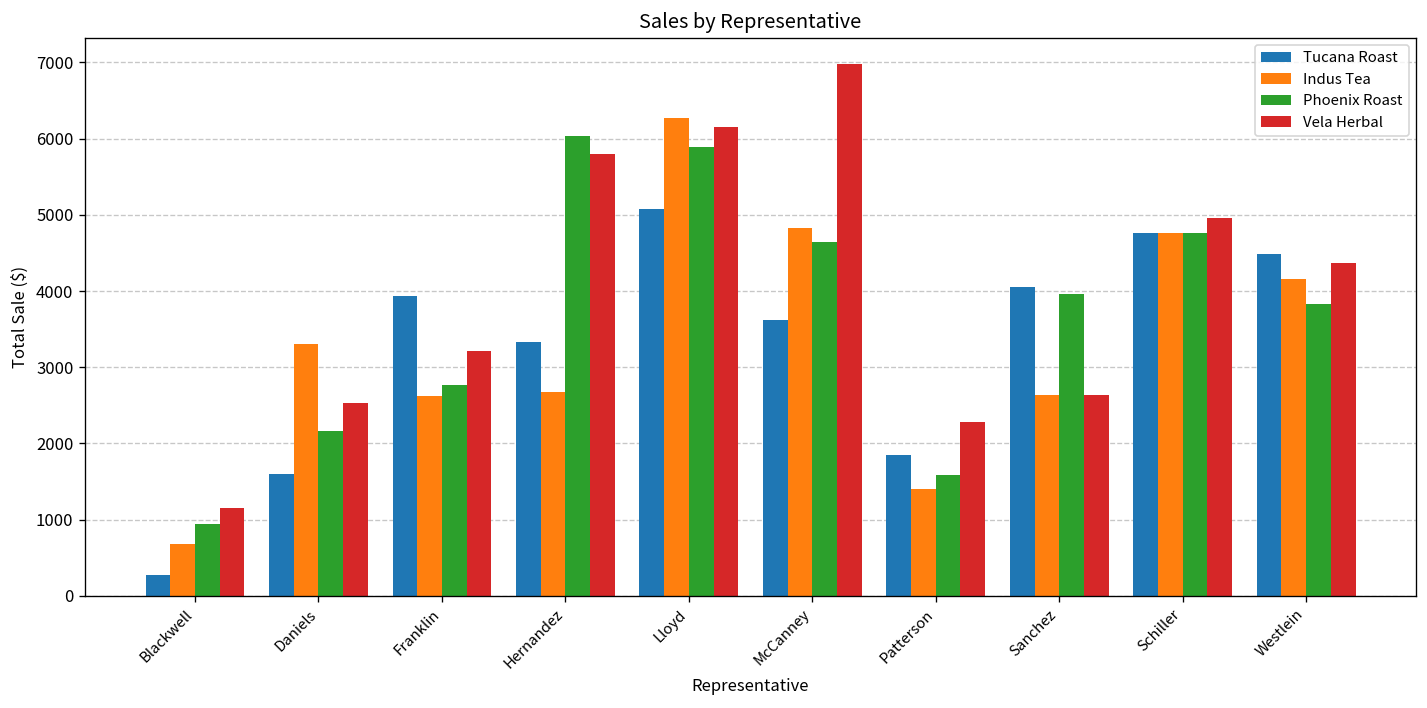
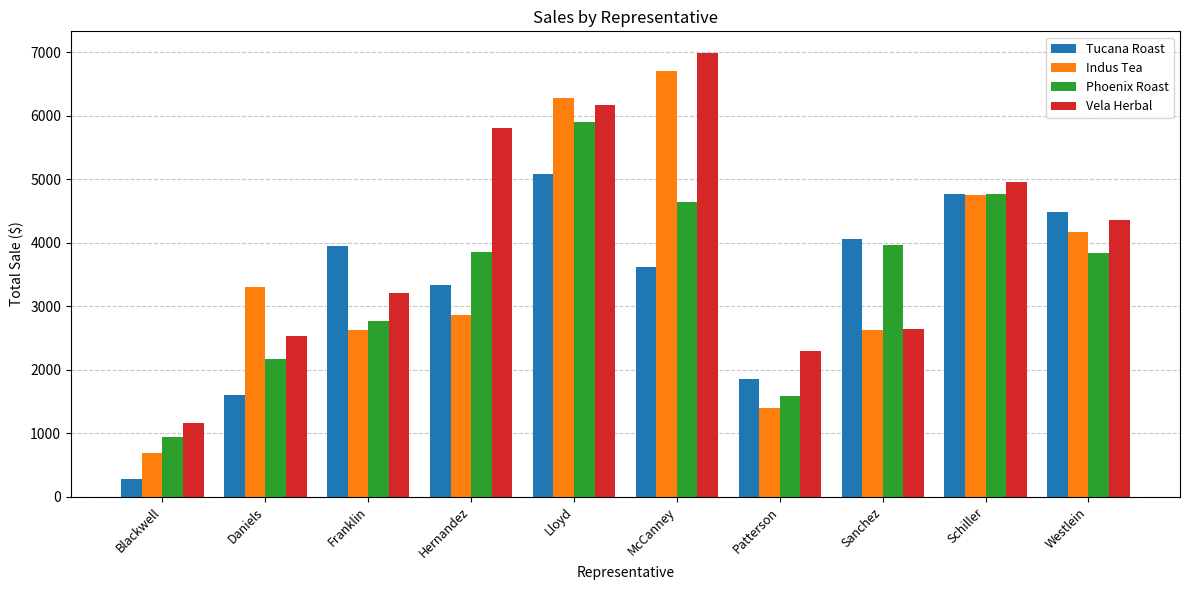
  {
    "Tucana Roast": {
      "Blackwell": 300,
      "Daniels": 1600,
      "Franklin": 3900,
      "Hernandez": 3300,
      "Lloyd": 5100,
      "McCanney": 3600,
      "Patterson": 1800,
      "Sanchez": 4100,
      "Schiller": 4800,
      "Westlein": 4500
    },
    "Indus Tea": {
      "Blackwell": 700,
      "Daniels": 3300,
      "Franklin": 2600,
-     "Hernandez": 2700,
+     "Hernandez": 2900,
      "Lloyd": 6300,
-     "McCanney": 4800,
+     "McCanney": 6700,
      "Patterson": 1400,
      "Sanchez": 2600,
      "Schiller": 4800,
      "Westlein": 4200
    },
    "Phoenix Roast": {
      "Blackwell": 900,
      "Daniels": 2200,
      "Franklin": 2800,
-     "Hernandez": 6000,
+     "Hernandez": 3900,
      "Lloyd": 5900,
      "McCanney": 4600,
      "Patterson": 1600,
      "Sanchez": 4000,
      "Schiller": 4800,
      "Westlein": 3800
    },
    "Vela Herbal": {
      "Blackwell": 1200,
      "Daniels": 2500,
      "Franklin": 3200,
      "Hernandez": 5800,
      "Lloyd": 6200,
      "McCanney": 7000,
      "Patterson": 2300,
      "Sanchez": 2600,
      "Schiller": 5000,
      "Westlein": 4400
    }
  }
